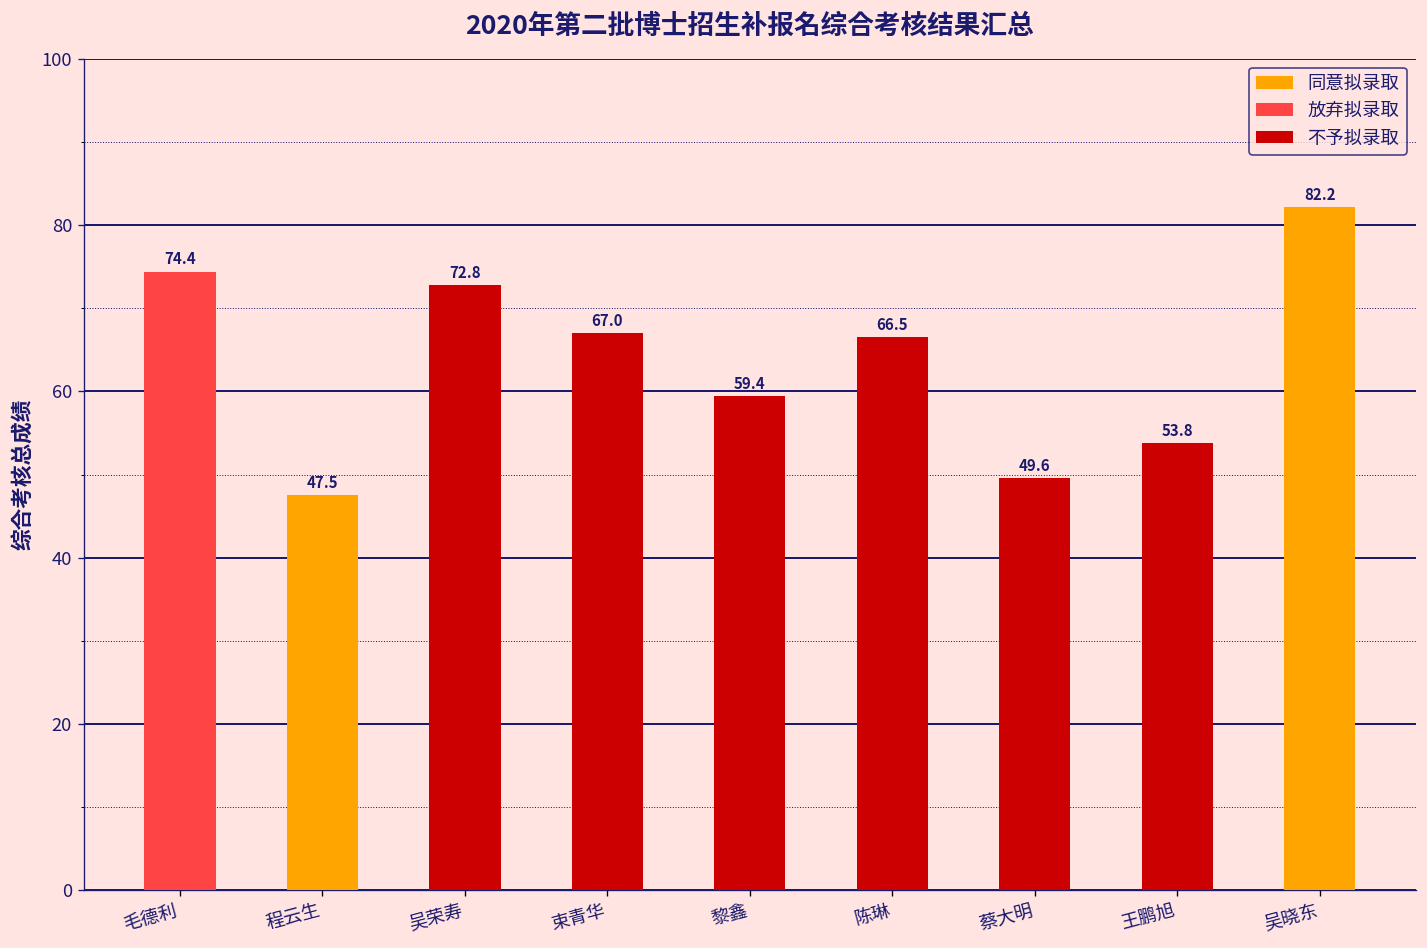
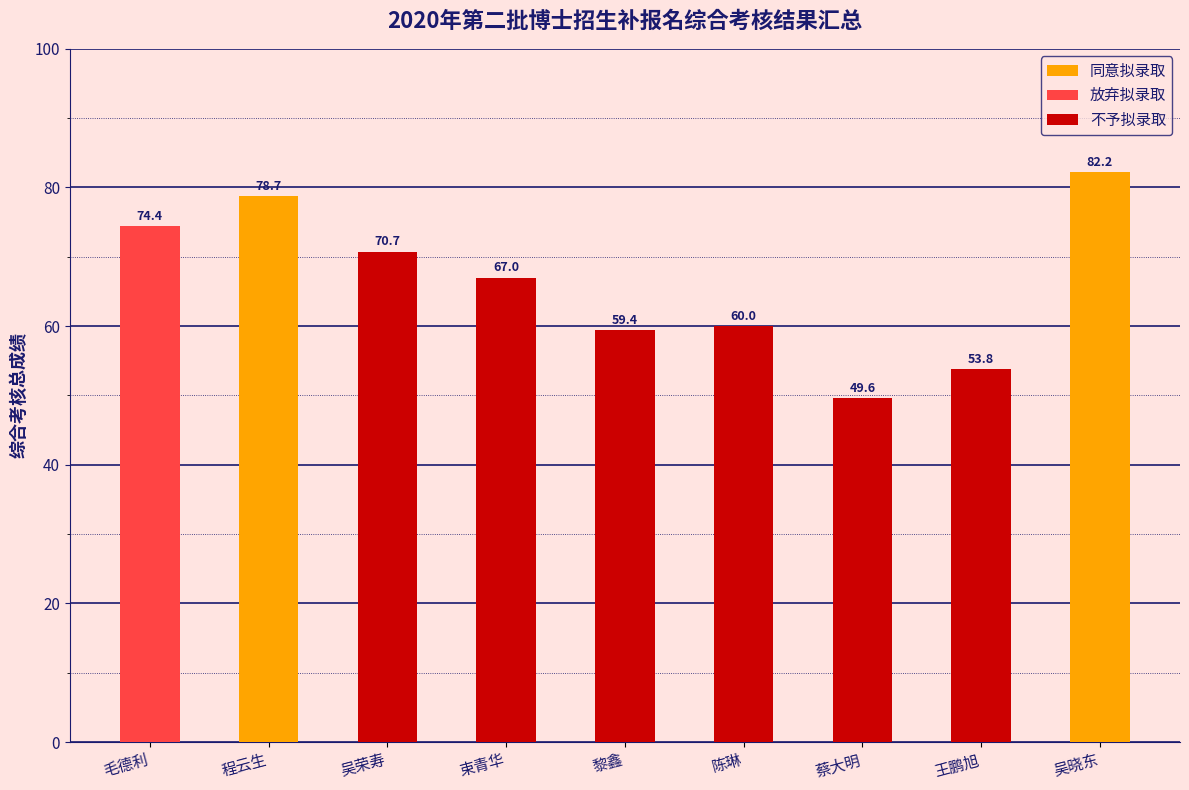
  {
    "同意拟录取": {
-     "程云生": 47.5,
+     "程云生": 78.7,
      "吴晓东": 82.2
    },
    "放弃拟录取": {
      "毛德利": 74.4
    },
    "不予拟录取": {
-     "吴荣寿": 72.8,
+     "吴荣寿": 70.7,
      "束青华": 67.0,
      "黎鑫": 59.4,
-     "陈琳": 66.5,
+     "陈琳": 60.0,
      "蔡大明": 49.6,
      "王鹏旭": 53.8
    }
  }
